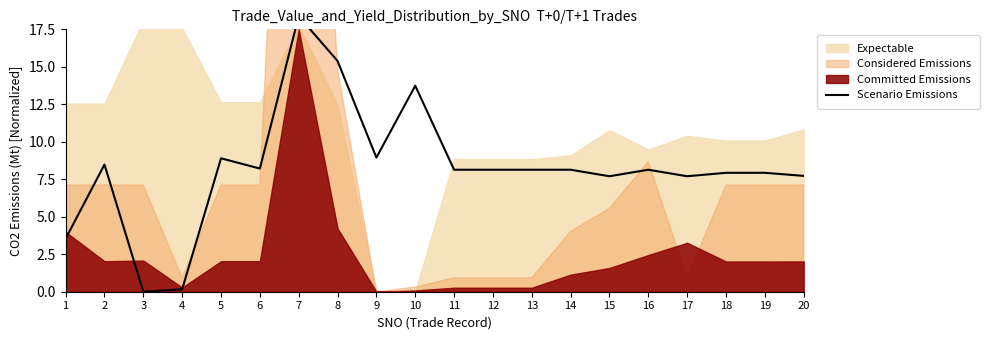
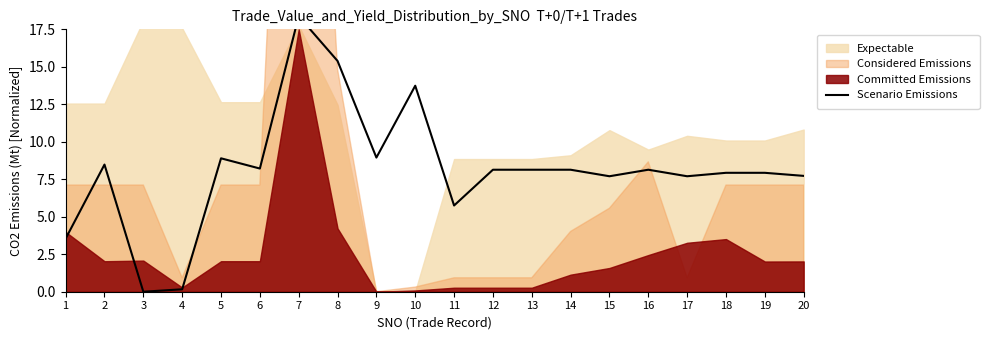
  {
    "Scenario Emissions": {
      "1": 3.5,
      "2": 8.5,
      "3": 0.0,
      "5": 8.9,
      "6": 8.2,
      "8": 15.4,
      "9": 8.9,
      "10": 13.7,
-     "11": 8.1,
+     "11": 5.8,
      "12": 8.1,
      "13": 8.1,
      "14": 8.1,
      "15": 7.7,
      "16": 8.1,
      "17": 7.7,
      "18": 7.9,
      "19": 7.9,
      "20": 7.7
    },
    "Committed Emissions": {
      "1": 4.0,
      "2": 2.0,
      "3": 2.1,
      "5": 2.0,
      "6": 2.0,
      "7": 17.5,
      "8": 4.2,
      "11": 0.3,
      "12": 0.3,
      "13": 0.3,
      "14": 1.1,
      "15": 1.6,
      "16": 2.4,
      "17": 3.3,
-     "18": 2.0,
+     "18": 3.5,
      "19": 2.0,
      "20": 2.0
    }
  }
